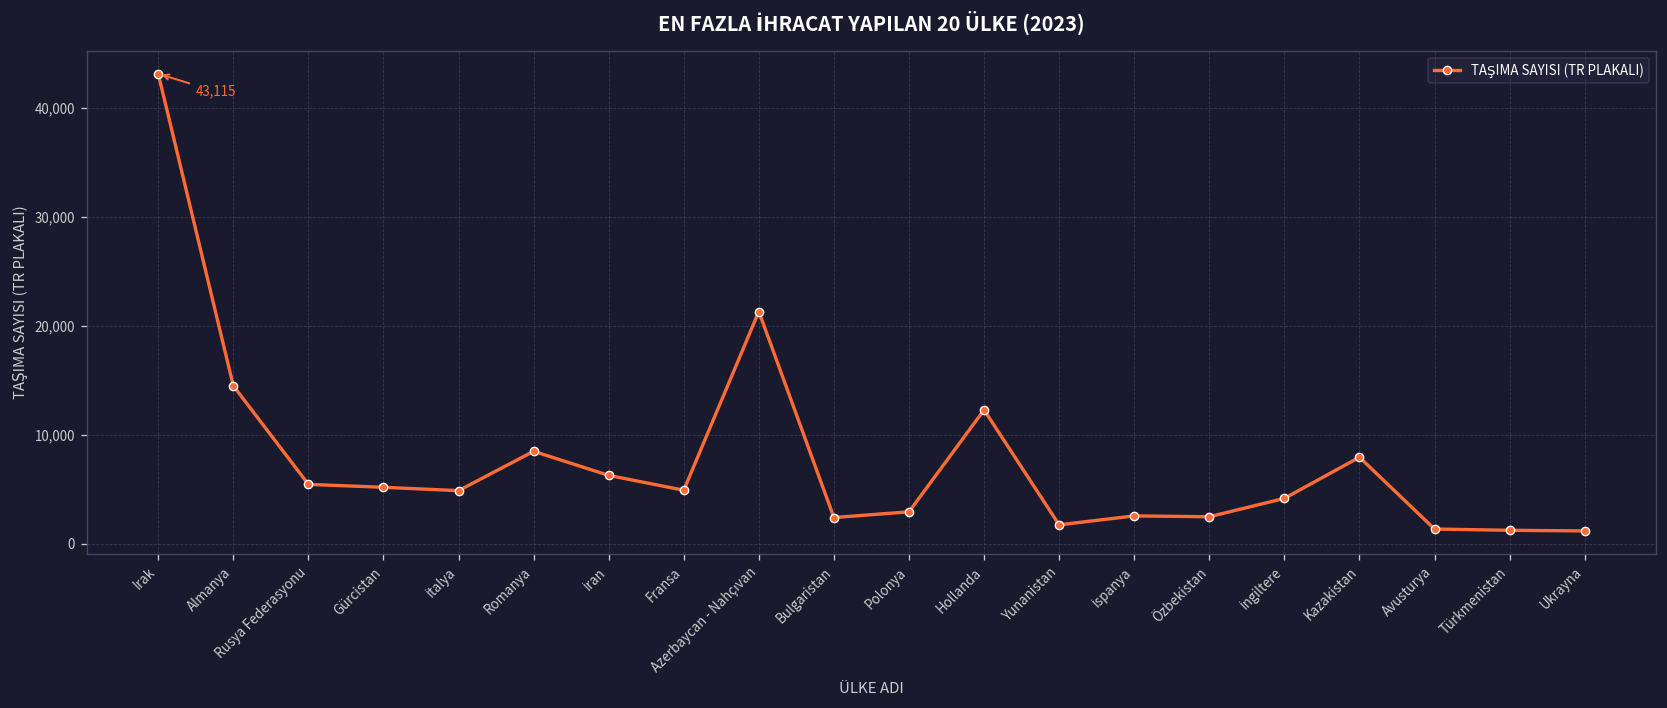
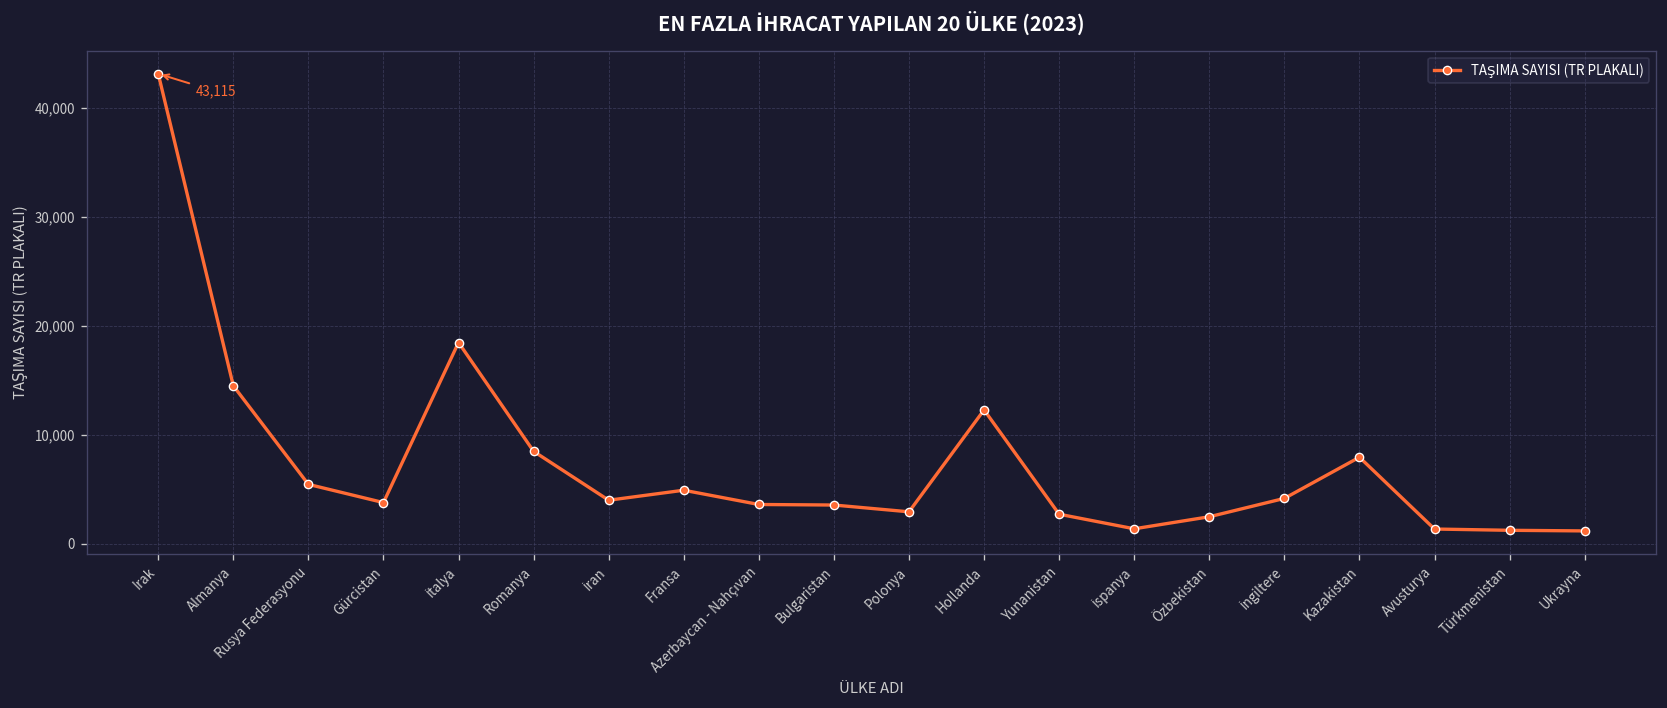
  {
    "Almanya": "14,000",
    "Rusya Federasyonu": "5,000",
-   "Gürcistan": "5,000",
-   "İtalya": "5,000",
+   "Gürcistan": "4,000",
+   "İtalya": "18,000",
    "Romanya": "8,000",
-   "İran": "6,000",
+   "İran": "4,000",
    "Fransa": "5,000",
-   "Azerbaycan - Nahçıvan": "21,000",
-   "Bulgaristan": "2,000",
+   "Azerbaycan - Nahçıvan": "4,000",
+   "Bulgaristan": "4,000",
    "Polonya": "3,000",
    "Hollanda": "12,000",
-   "Yunanistan": "2,000",
-   "İspanya": "3,000",
+   "Yunanistan": "3,000",
+   "İspanya": "1,000",
    "Özbekistan": "2,000",
    "İngiltere": "4,000",
    "Kazakistan": "8,000",
    "Avusturya": "1,000",
    "Türkmenistan": "1,000",
    "Ukrayna": "1,000"
  }
